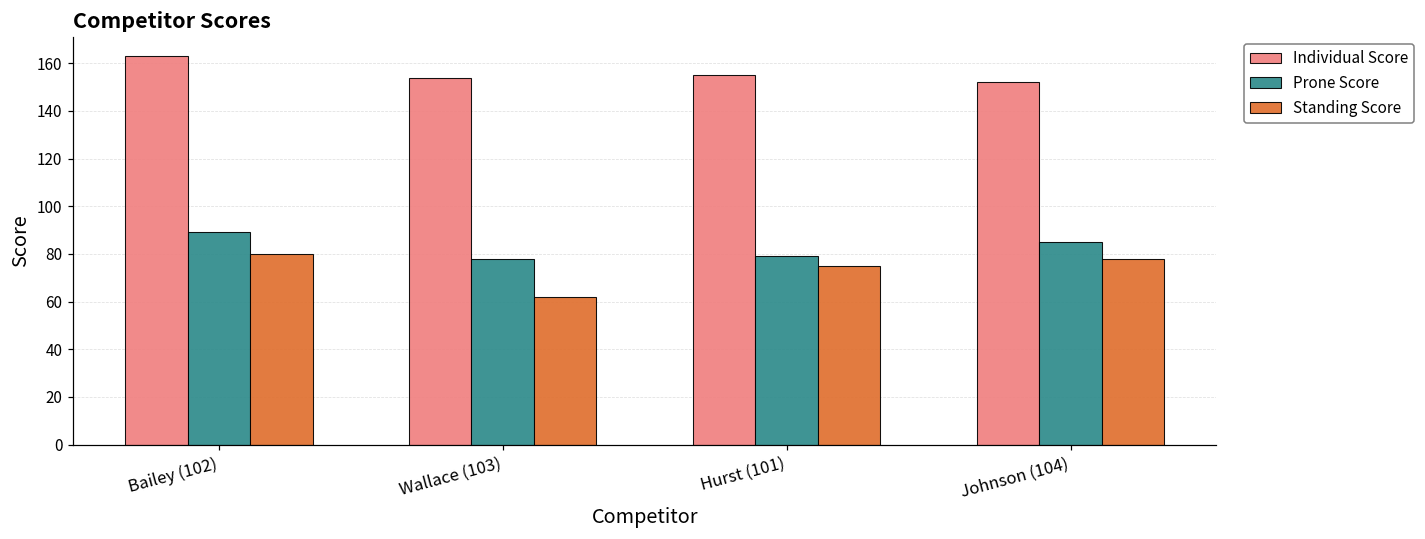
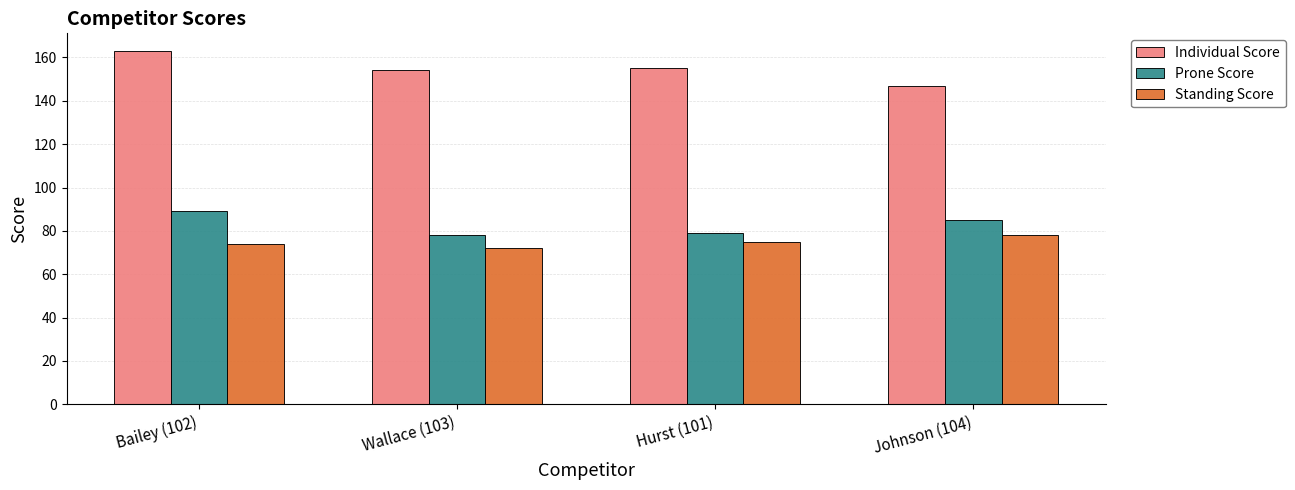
  {
    "Individual Score": {
      "Bailey (102)": 163,
      "Wallace (103)": 154,
      "Hurst (101)": 155,
-     "Johnson (104)": 152
+     "Johnson (104)": 147
    },
    "Prone Score": {
      "Bailey (102)": 89,
      "Wallace (103)": 78,
      "Hurst (101)": 79,
      "Johnson (104)": 85
    },
    "Standing Score": {
-     "Bailey (102)": 80,
-     "Wallace (103)": 62,
+     "Bailey (102)": 74,
+     "Wallace (103)": 72,
      "Hurst (101)": 75,
      "Johnson (104)": 78
    }
  }
